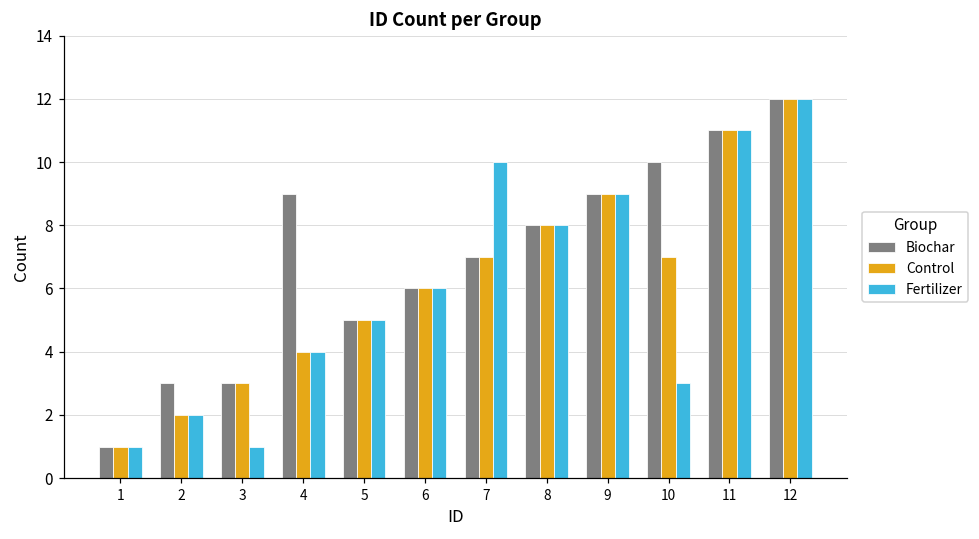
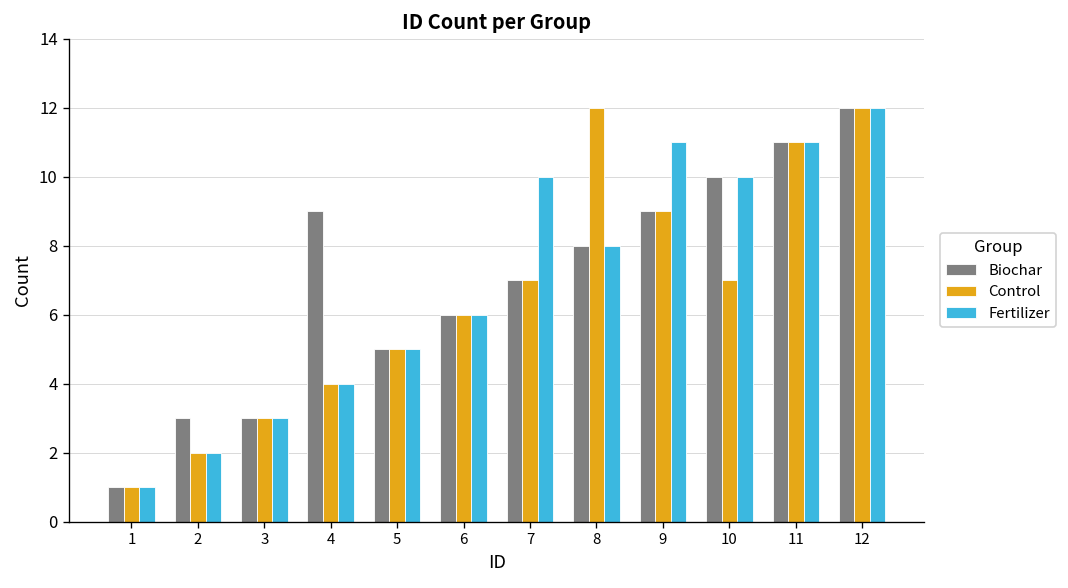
  {
    "Biochar": {
      "1": 1,
      "2": 3,
      "3": 3,
      "4": 9,
      "5": 5,
      "6": 6,
      "7": 7,
      "8": 8,
      "9": 9,
      "10": 10,
      "11": 11,
      "12": 12
    },
    "Control": {
      "1": 1,
      "2": 2,
      "3": 3,
      "4": 4,
      "5": 5,
      "6": 6,
      "7": 7,
-     "8": 8,
+     "8": 12,
      "9": 9,
      "10": 7,
      "11": 11,
      "12": 12
    },
    "Fertilizer": {
      "1": 1,
      "2": 2,
-     "3": 1,
+     "3": 3,
      "4": 4,
      "5": 5,
      "6": 6,
      "7": 10,
      "8": 8,
-     "9": 9,
-     "10": 3,
+     "9": 11,
+     "10": 10,
      "11": 11,
      "12": 12
    }
  }
